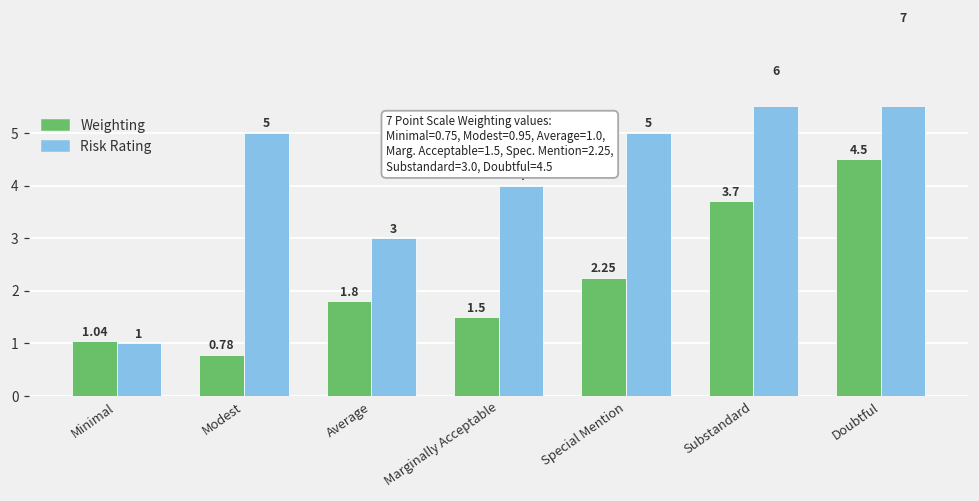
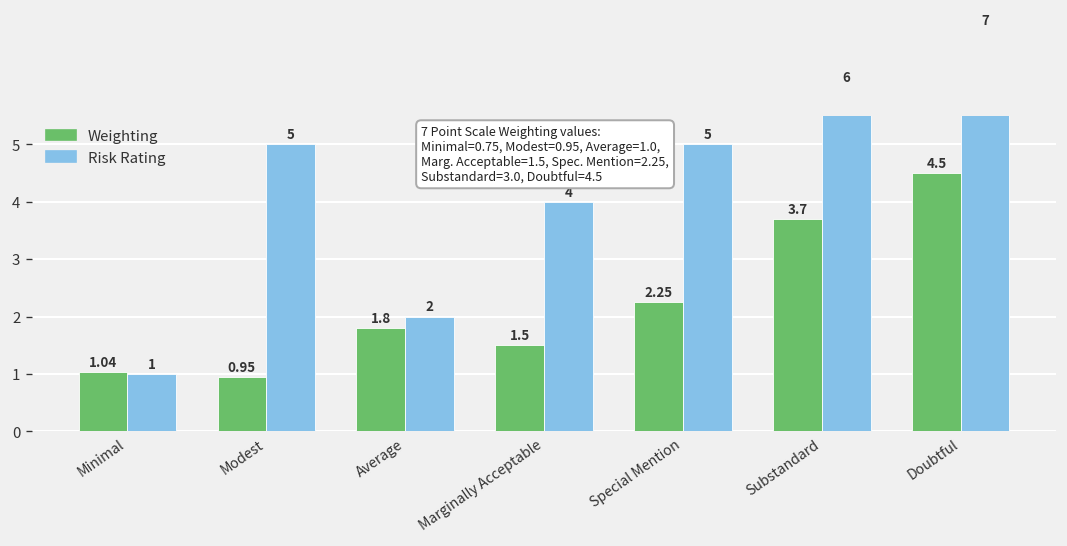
  {
    "Weighting": {
      "Minimal": 1.04,
-     "Modest": 0.78,
+     "Modest": 0.95,
      "Average": 1.8,
      "Marginally Acceptable": 1.5,
      "Special Mention": 2.25,
      "Substandard": 3.7,
      "Doubtful": 4.5
    },
    "Risk Rating": {
      "Minimal": 1,
      "Modest": 5,
-     "Average": 3,
+     "Average": 2,
      "Special Mention": 5
    }
  }
